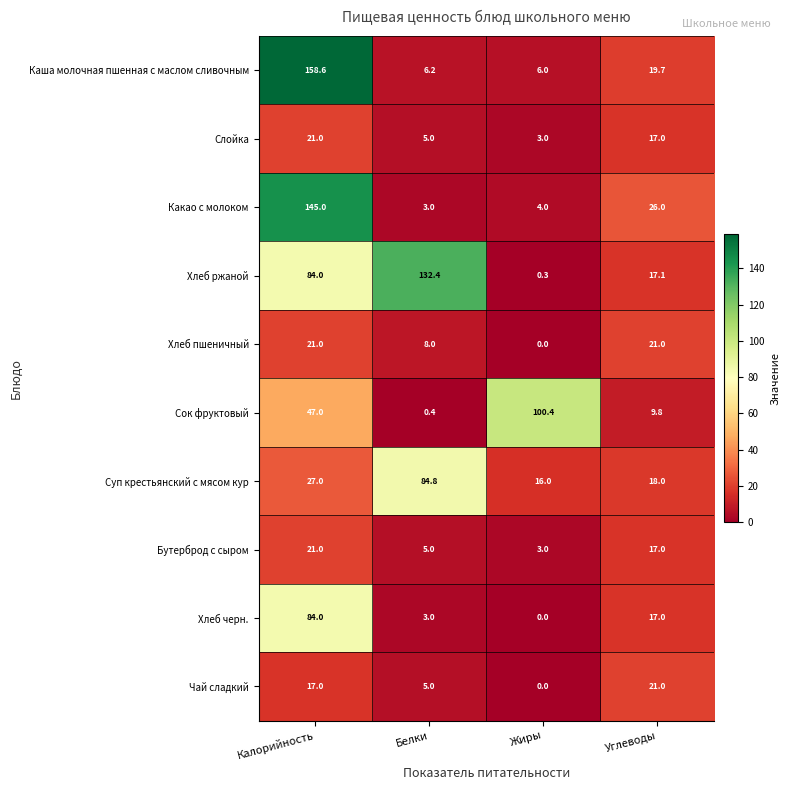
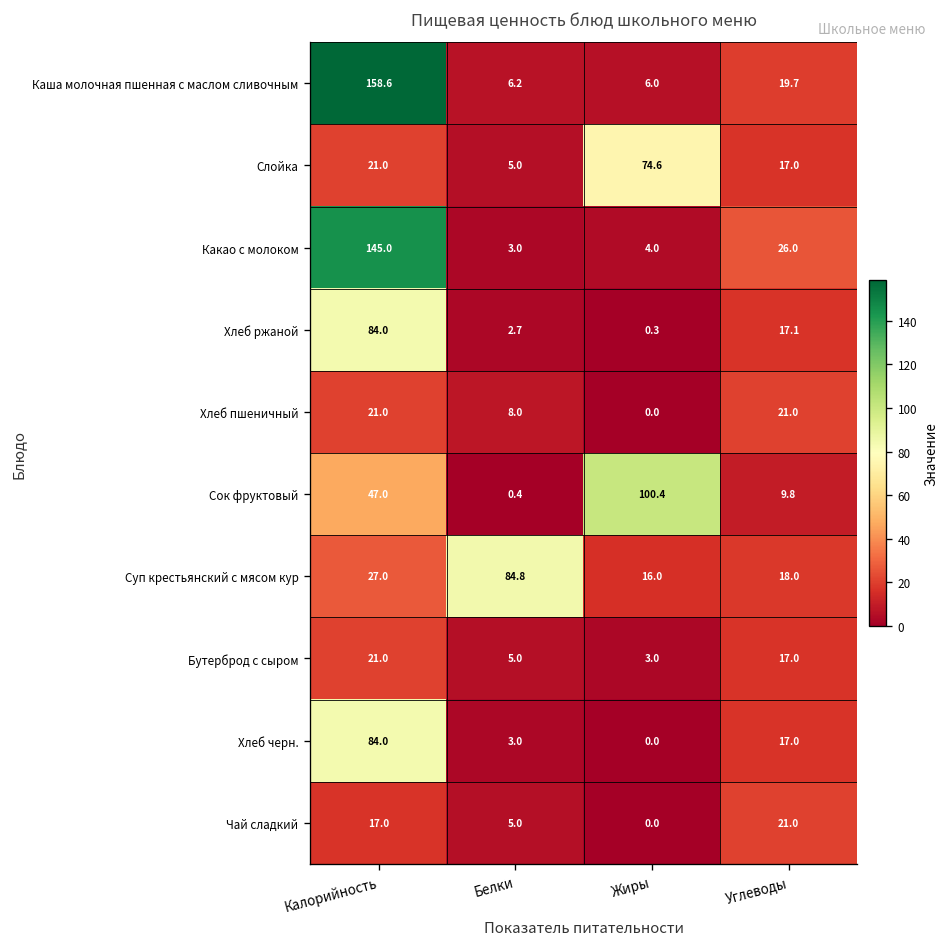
  {
    "Каша молочная пшенная с маслом сливочным": {
      "Калорийность": 158.6,
      "Белки": 6.2,
      "Жиры": 6.0,
      "Углеводы": 19.7
    },
    "Слойка": {
      "Калорийность": 21.0,
      "Белки": 5.0,
-     "Жиры": 3.0,
+     "Жиры": 74.6,
      "Углеводы": 17.0
    },
    "Какао с молоком": {
      "Калорийность": 145.0,
      "Белки": 3.0,
      "Жиры": 4.0,
      "Углеводы": 26.0
    },
    "Хлеб ржаной": {
      "Калорийность": 84.0,
-     "Белки": 132.4,
+     "Белки": 2.7,
      "Жиры": 0.3,
      "Углеводы": 17.1
    },
    "Хлеб пшеничный": {
      "Калорийность": 21.0,
      "Белки": 8.0,
      "Жиры": 0.0,
      "Углеводы": 21.0
    },
    "Сок фруктовый": {
      "Калорийность": 47.0,
      "Белки": 0.4,
      "Жиры": 100.4,
      "Углеводы": 9.8
    },
    "Суп крестьянский с мясом кур": {
      "Калорийность": 27.0,
      "Белки": 84.8,
      "Жиры": 16.0,
      "Углеводы": 18.0
    },
    "Бутерброд с сыром": {
      "Калорийность": 21.0,
      "Белки": 5.0,
      "Жиры": 3.0,
      "Углеводы": 17.0
    },
    "Хлеб черн.": {
      "Калорийность": 84.0,
      "Белки": 3.0,
      "Жиры": 0.0,
      "Углеводы": 17.0
    },
    "Чай сладкий": {
      "Калорийность": 17.0,
      "Белки": 5.0,
      "Жиры": 0.0,
      "Углеводы": 21.0
    }
  }
